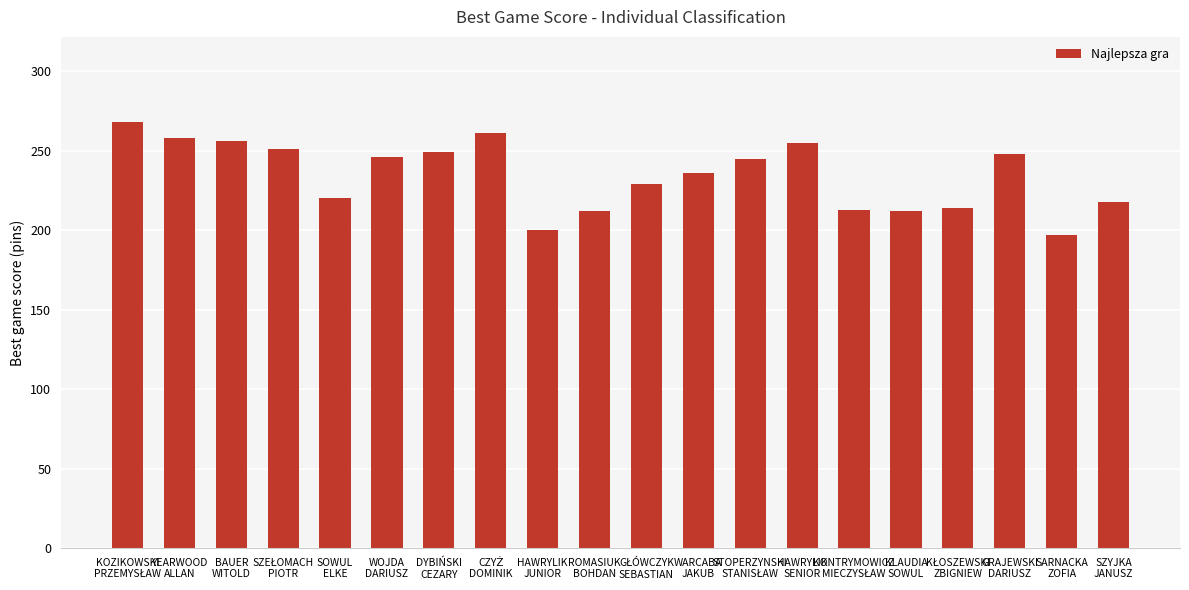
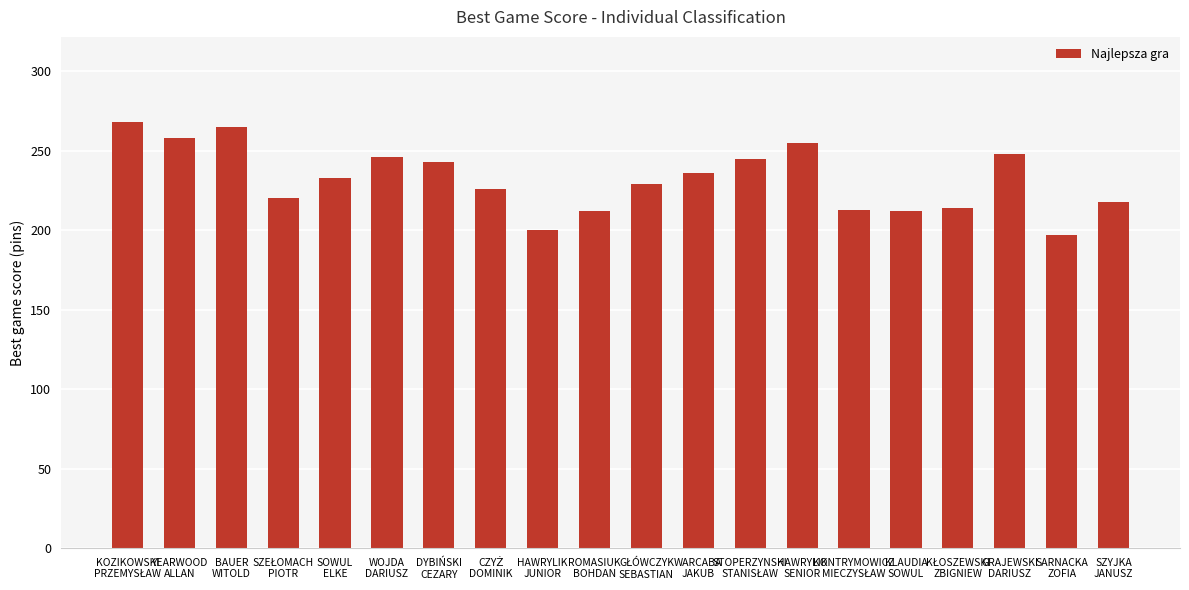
  {
    "KOZIKOWSKI PRZEMYSŁAW": 268,
-   "BAUER WITOLD": 256,
-   "SZEŁOMACH PIOTR": 251,
-   "SOWUL ELKE": 220,
+   "BAUER WITOLD": 265,
+   "SZEŁOMACH PIOTR": 220,
+   "SOWUL ELKE": 233,
    "WOJDA DARIUSZ": 246,
-   "DYBIŃSKI CEZARY": 249,
-   "CZYŻ DOMINIK": 261,
+   "DYBIŃSKI CEZARY": 243,
+   "CZYŻ DOMINIK": 226,
    "HAWRYLIK JUNIOR": 200,
    "ROMASIUK BOHDAN": 212,
    "GŁÓWCZYK SEBASTIAN": 229,
    "STOPERZYNSKI STANISŁAW": 245,
    "KŁOSZEWSKI ZBIGNIEW": 214,
    "SARNACKA ZOFIA": 197,
    "SZYJKA JANUSZ": 218
  }
